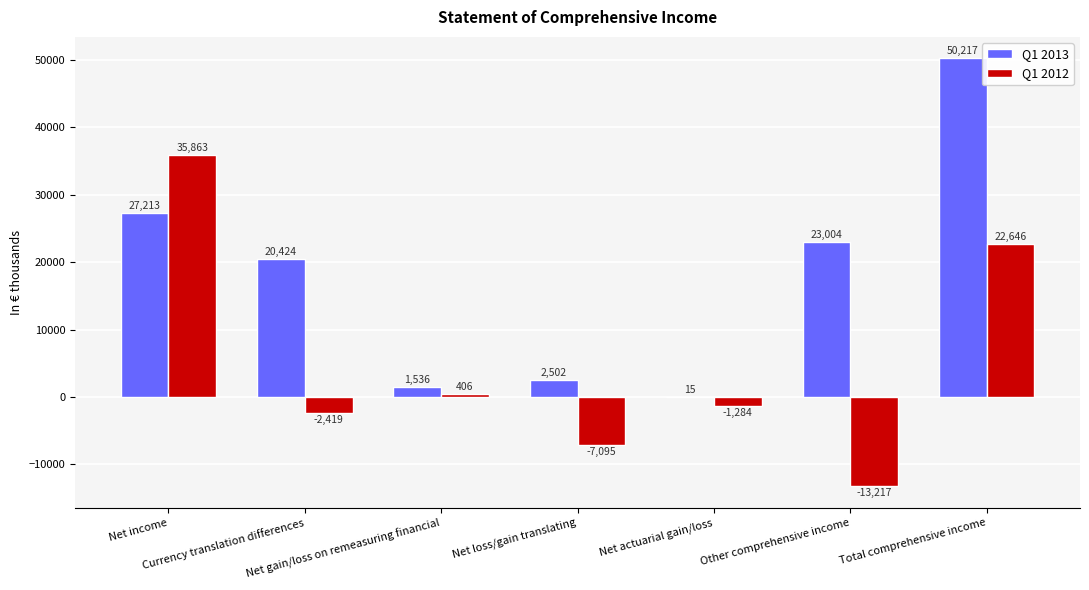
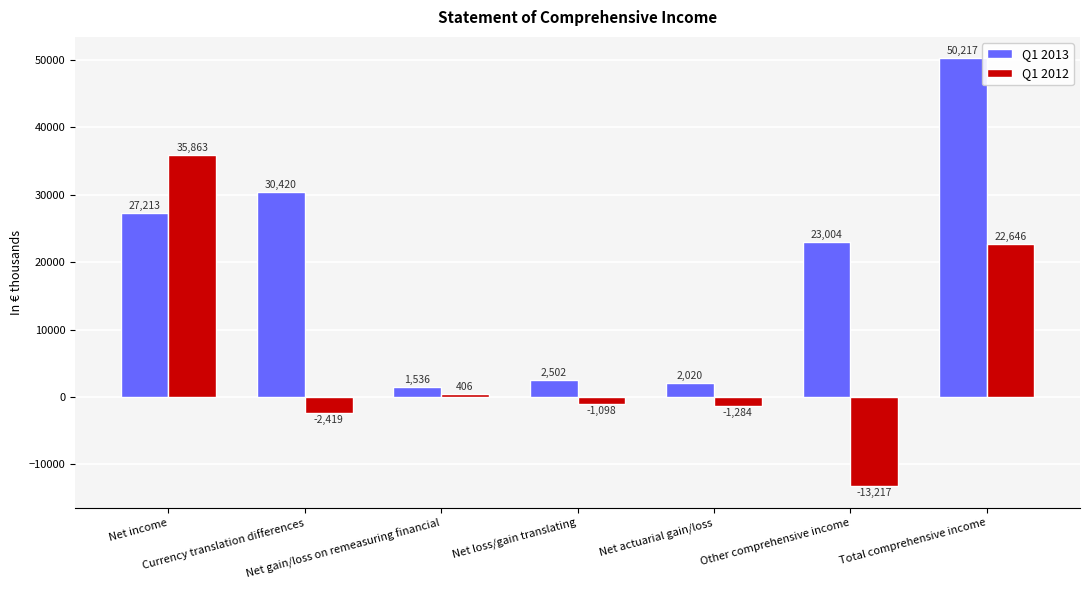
  {
    "Q1 2013": {
      "Net income": "27,213",
-     "Currency translation differences": "20,424",
+     "Currency translation differences": "30,420",
      "Net gain/loss on remeasuring financial": "1,536",
      "Net loss/gain translating": "2,502",
-     "Net actuarial gain/loss": "15",
+     "Net actuarial gain/loss": "2,020",
      "Other comprehensive income": "23,004",
      "Total comprehensive income": "50,217"
    },
    "Q1 2012": {
      "Net income": "35,863",
      "Currency translation differences": "-2,419",
      "Net gain/loss on remeasuring financial": "406",
-     "Net loss/gain translating": "-7,095",
+     "Net loss/gain translating": "-1,098",
      "Net actuarial gain/loss": "-1,284",
      "Other comprehensive income": "-13,217",
      "Total comprehensive income": "22,646"
    }
  }
